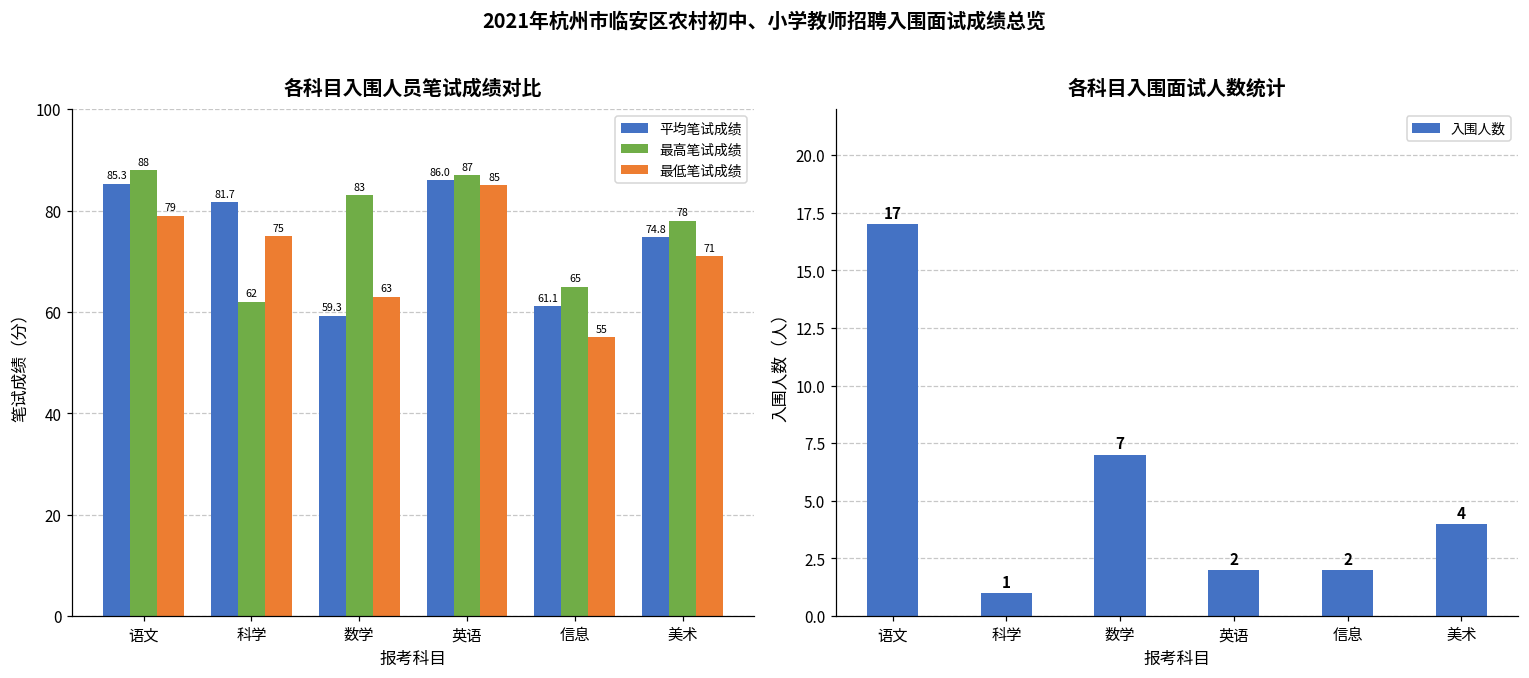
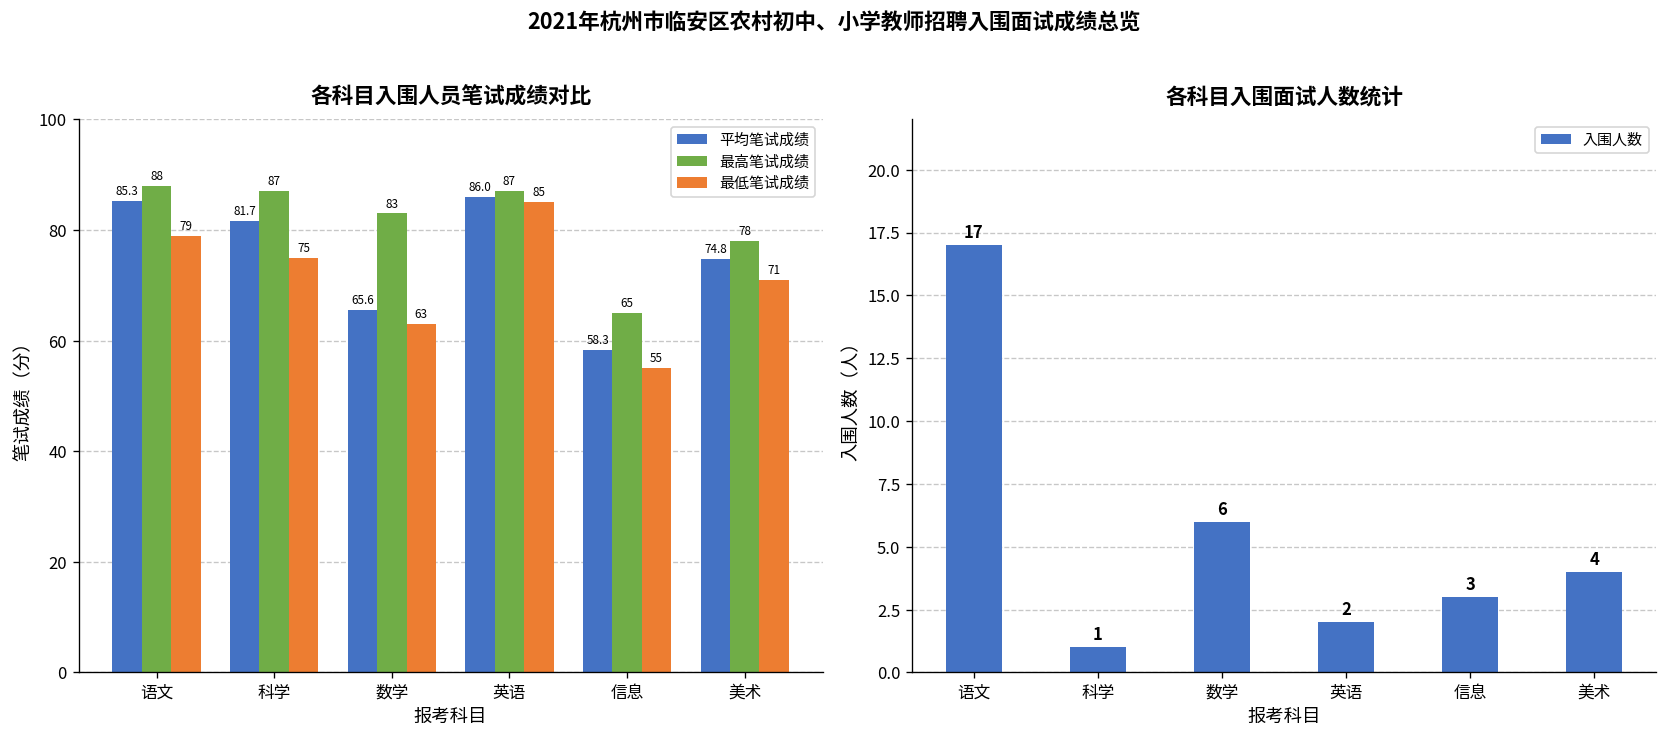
  {
    "各科目入围人员笔试成绩对比": {
      "平均笔试成绩": {
        "语文": 85.3,
        "科学": 81.7,
-       "数学": 59.3,
+       "数学": 65.6,
        "英语": 86.0,
-       "信息": 61.1,
+       "信息": 58.3,
        "美术": 74.8
      },
      "最高笔试成绩": {
        "语文": 88,
-       "科学": 62,
+       "科学": 87,
        "数学": 83,
        "英语": 87,
        "信息": 65,
        "美术": 78
      },
      "最低笔试成绩": {
        "语文": 79,
        "科学": 75,
        "数学": 63,
        "英语": 85,
        "信息": 55,
        "美术": 71
      }
    },
    "各科目入围面试人数统计": {
      "语文": 17,
      "科学": 1,
-     "数学": 7,
+     "数学": 6,
      "英语": 2,
-     "信息": 2,
+     "信息": 3,
      "美术": 4
    }
  }
